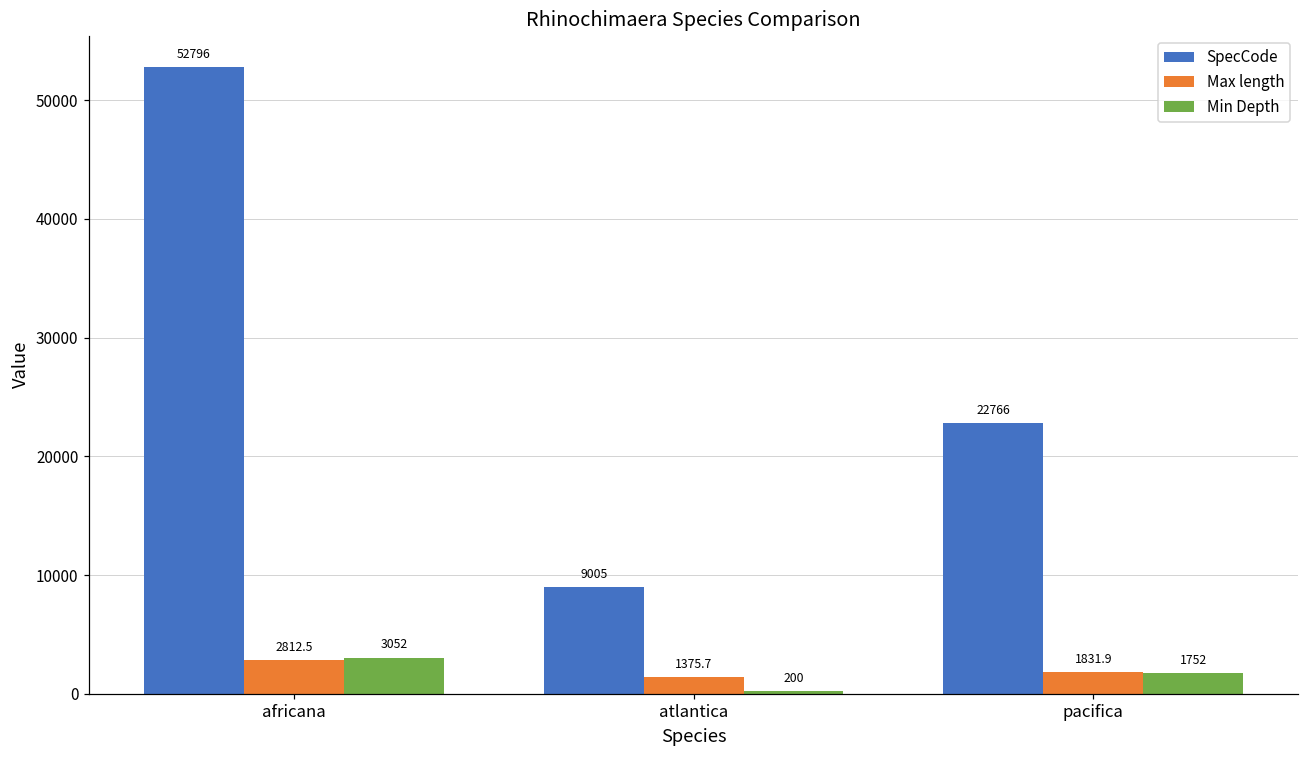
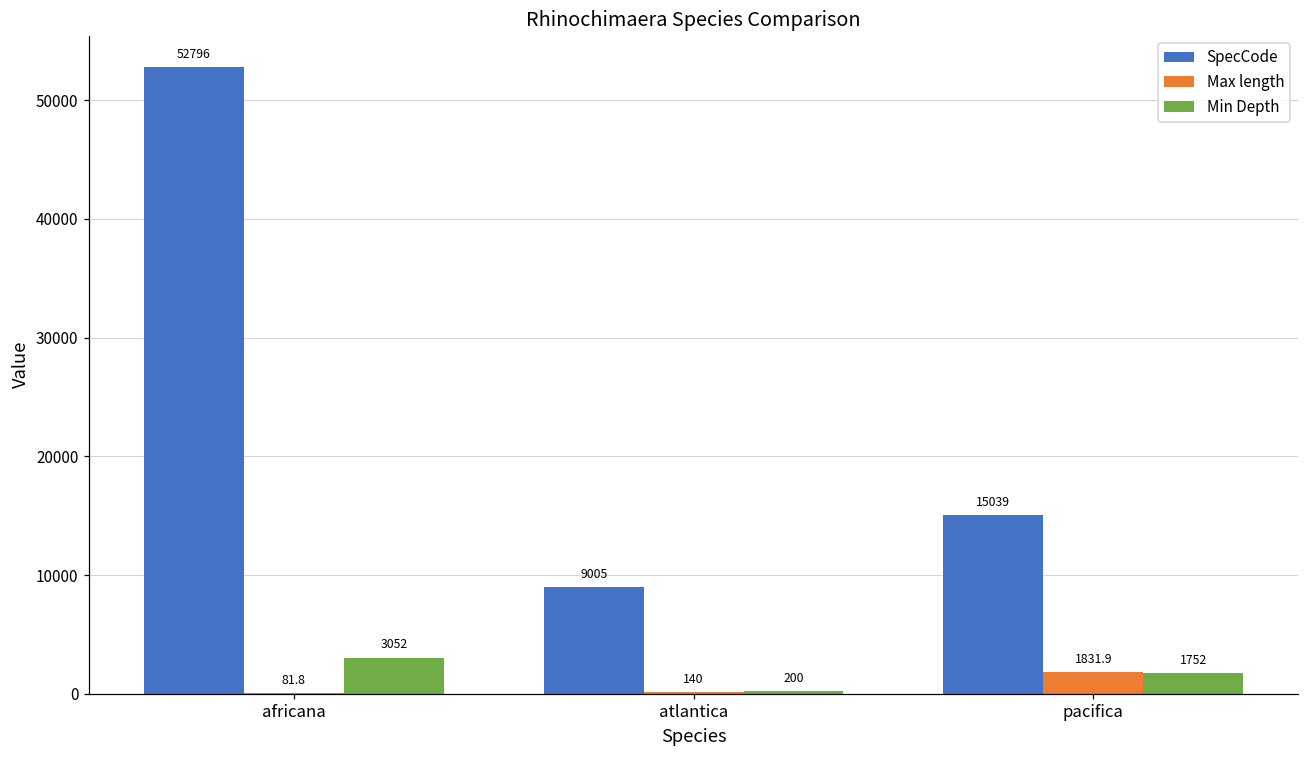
  {
    "SpecCode": {
      "africana": 52796,
      "atlantica": 9005,
-     "pacifica": 22766
+     "pacifica": 15039
    },
    "Max length": {
-     "africana": 2812.5,
-     "atlantica": 1375.7,
+     "africana": 81.8,
+     "atlantica": 140,
      "pacifica": 1831.9
    },
    "Min Depth": {
      "africana": 3052,
      "atlantica": 200,
      "pacifica": 1752
    }
  }
